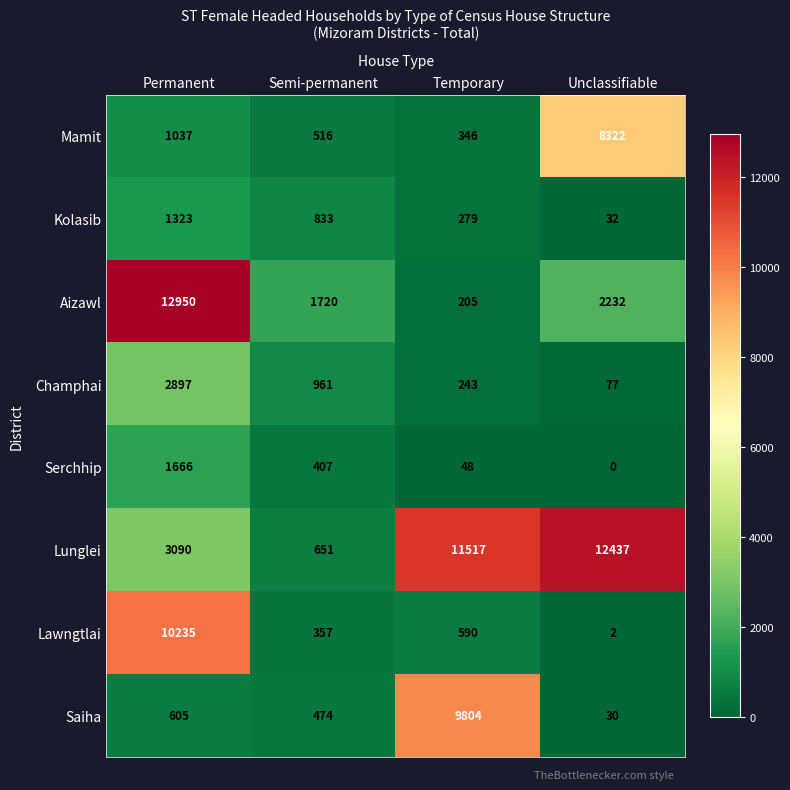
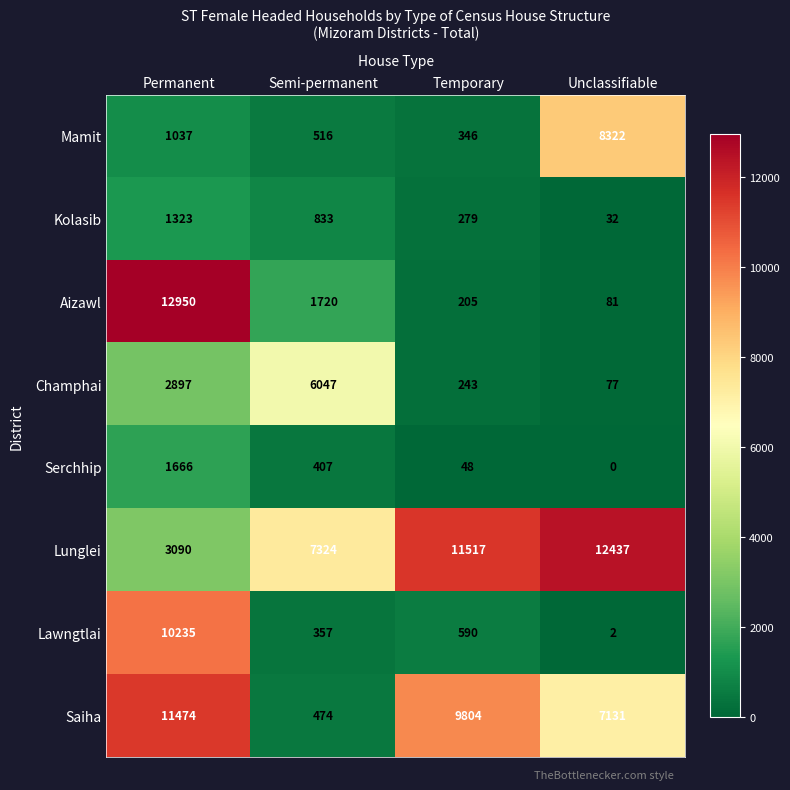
  {
    "Mamit": {
      "Permanent": 1037,
      "Semi-permanent": 516,
      "Temporary": 346,
      "Unclassifiable": 8322
    },
    "Kolasib": {
      "Permanent": 1323,
      "Semi-permanent": 833,
      "Temporary": 279,
      "Unclassifiable": 32
    },
    "Aizawl": {
      "Permanent": 12950,
      "Semi-permanent": 1720,
      "Temporary": 205,
-     "Unclassifiable": 2232
+     "Unclassifiable": 81
    },
    "Champhai": {
      "Permanent": 2897,
-     "Semi-permanent": 961,
+     "Semi-permanent": 6047,
      "Temporary": 243,
      "Unclassifiable": 77
    },
    "Serchhip": {
      "Permanent": 1666,
      "Semi-permanent": 407,
      "Temporary": 48,
      "Unclassifiable": 0
    },
    "Lunglei": {
      "Permanent": 3090,
-     "Semi-permanent": 651,
+     "Semi-permanent": 7324,
      "Temporary": 11517,
      "Unclassifiable": 12437
    },
    "Lawngtlai": {
      "Permanent": 10235,
      "Semi-permanent": 357,
      "Temporary": 590,
      "Unclassifiable": 2
    },
    "Saiha": {
-     "Permanent": 605,
+     "Permanent": 11474,
      "Semi-permanent": 474,
      "Temporary": 9804,
-     "Unclassifiable": 30
+     "Unclassifiable": 7131
    }
  }
